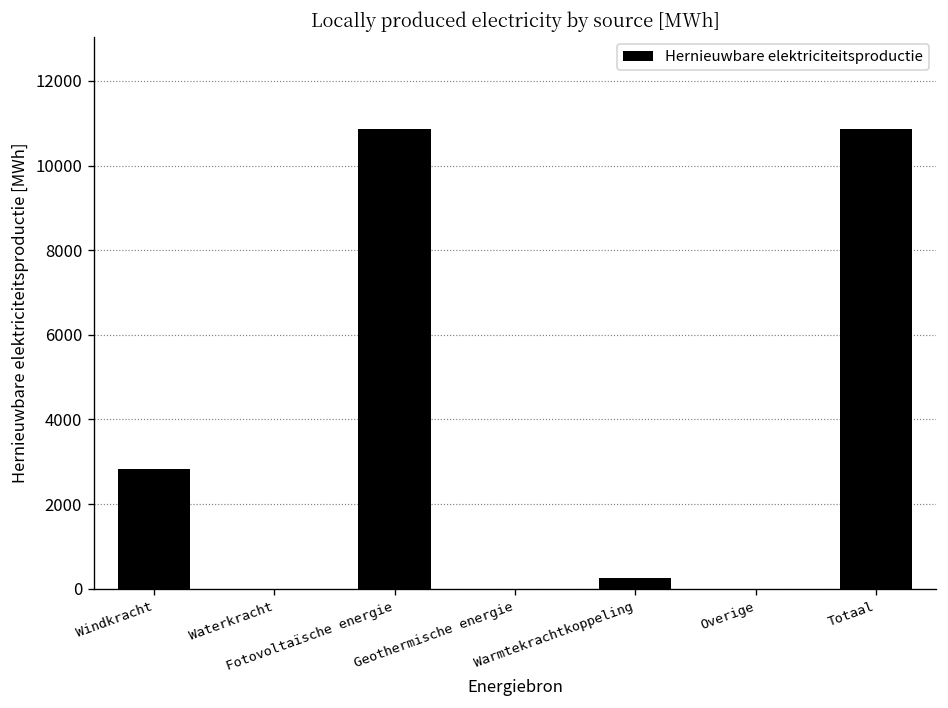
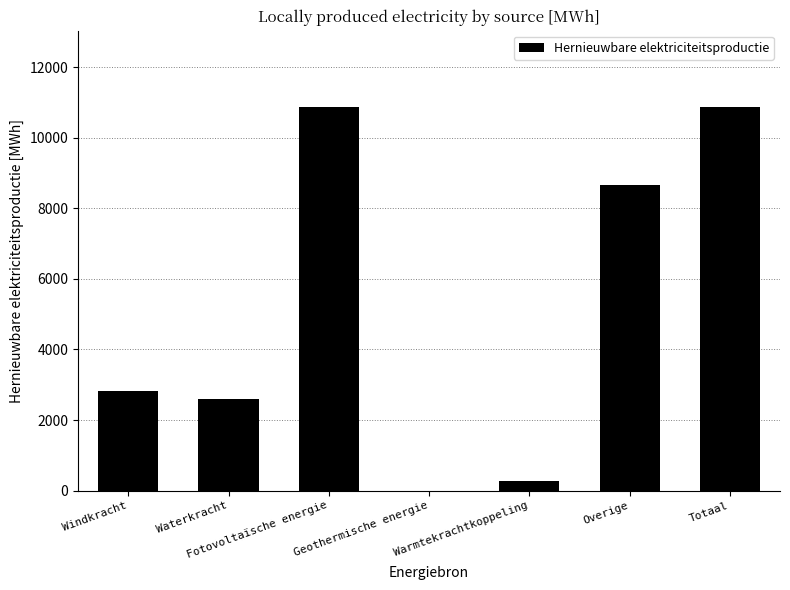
  {
    "Windkracht": 2800,
-   "Waterkracht": 0,
+   "Waterkracht": 2600,
    "Fotovoltaïsche energie": 10900,
    "Geothermische energie": 0,
    "Warmtekrachtkoppeling": 300,
-   "Overige": 0,
+   "Overige": 8700,
    "Totaal": 10900
  }
